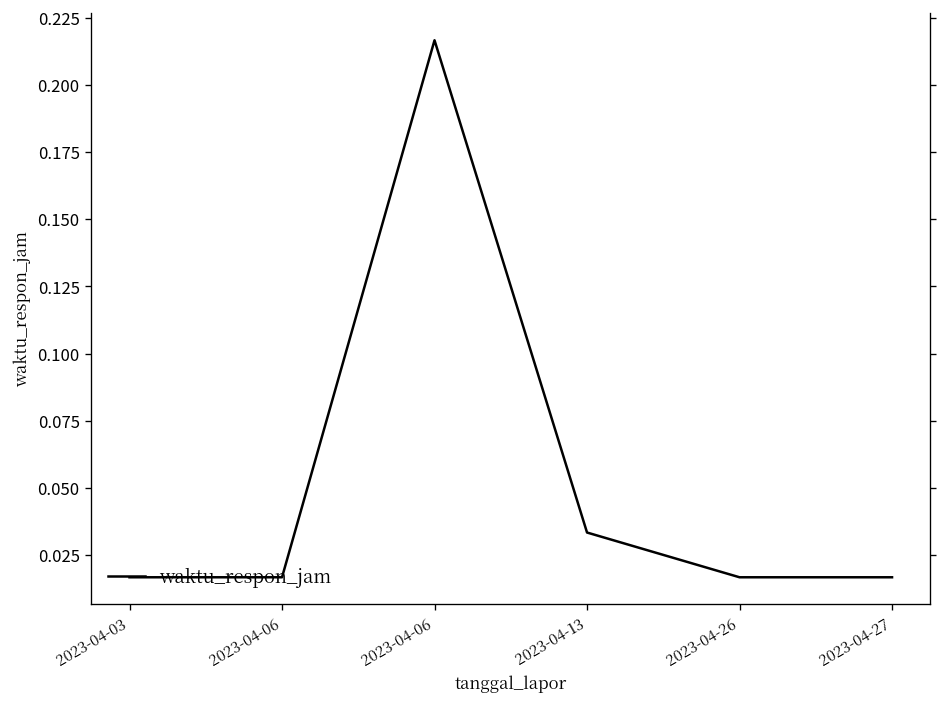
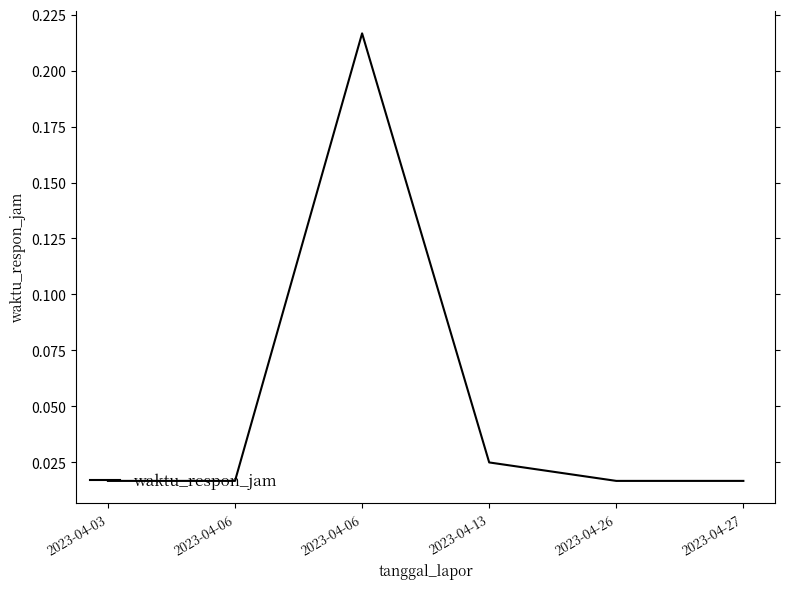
  {
    "2023-04-03": 0.017,
-   "2023-04-13": 0.033,
+   "2023-04-13": 0.025,
    "2023-04-26": 0.017,
    "2023-04-27": 0.017
  }
